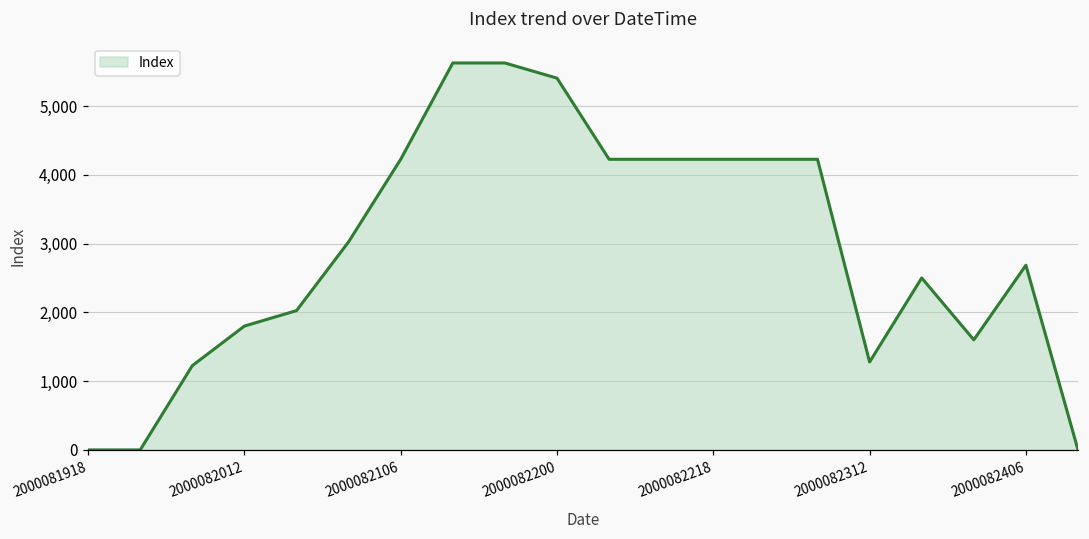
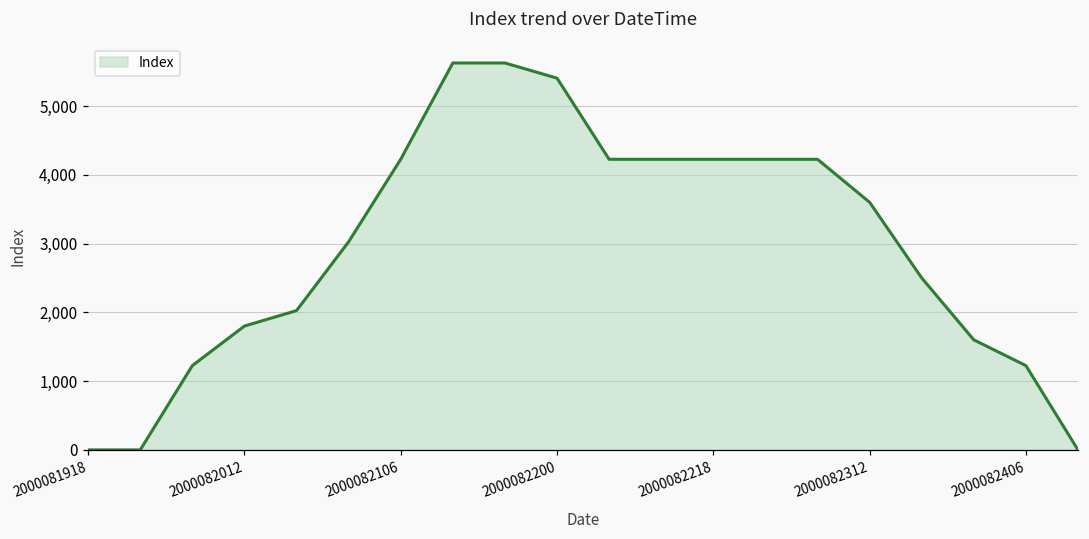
  {
    "2000081918": "0",
    "2000082012": "1,800",
    "2000082106": "4,200",
    "2000082200": "5,400",
    "2000082218": "4,200",
-   "2000082312": "1,300",
-   "2000082406": "2,700"
+   "2000082312": "3,600",
+   "2000082406": "1,200"
  }
